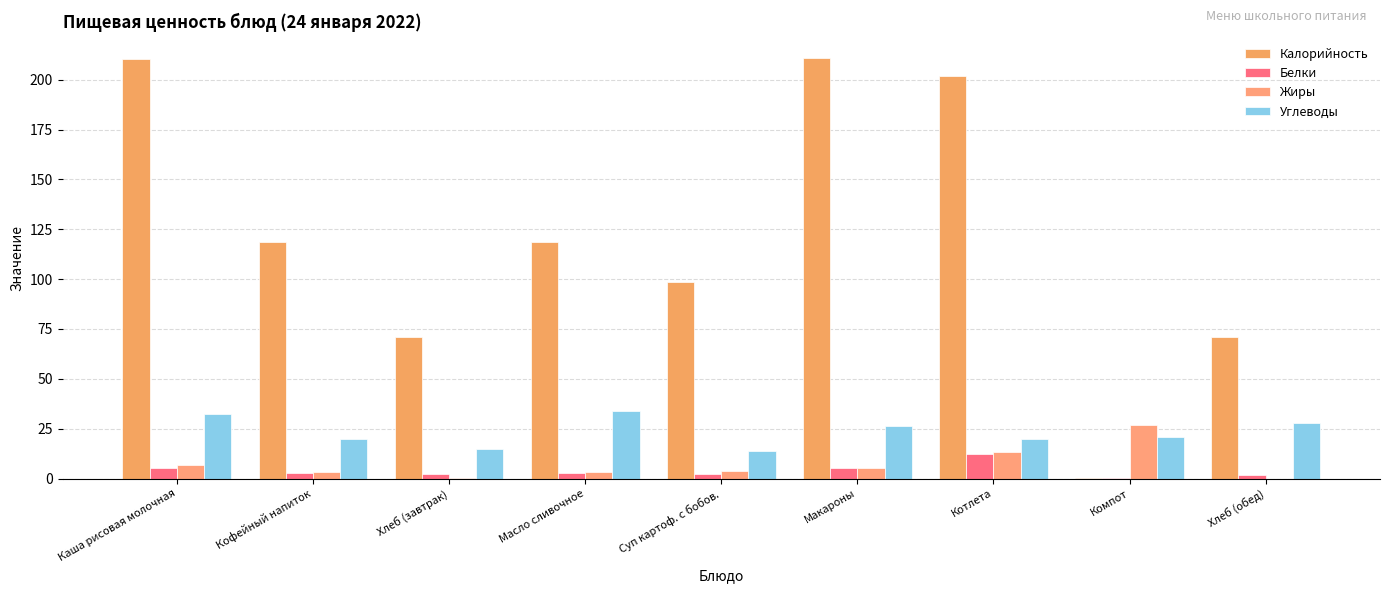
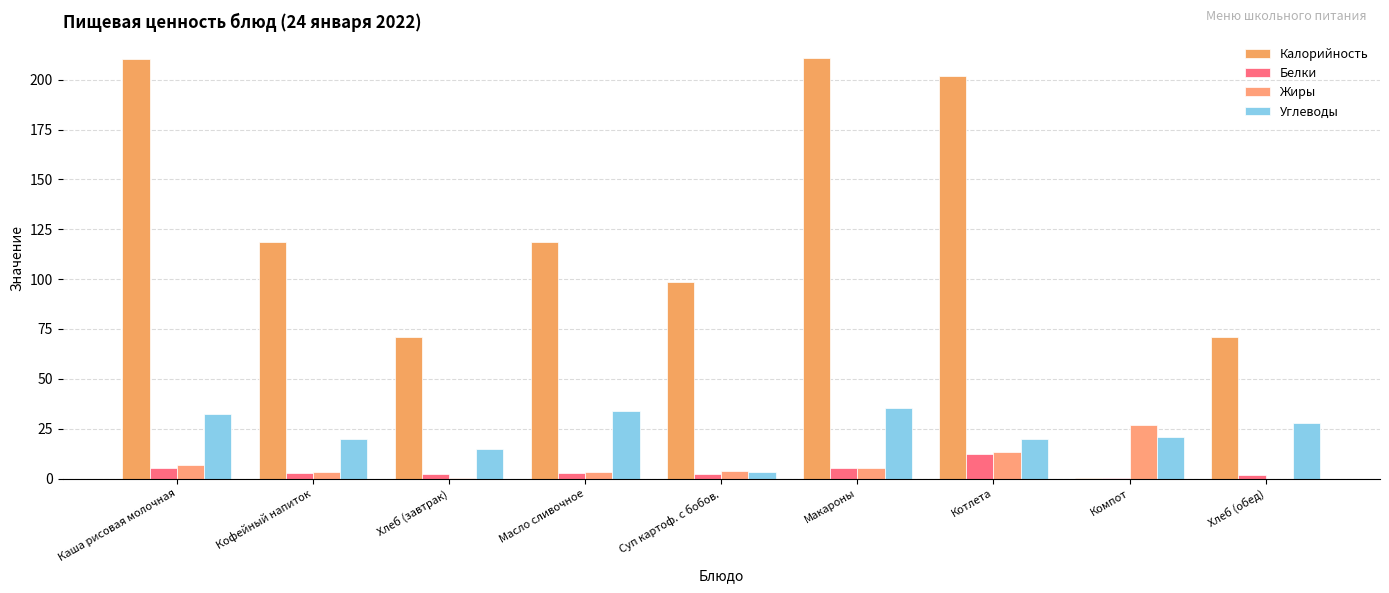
  {
    "Углеводы": {
      "Каша рисовая молочная": 33,
      "Кофейный напиток": 20,
      "Хлеб (завтрак)": 15,
      "Масло сливочное": 34,
-     "Суп картоф. с бобов.": 14,
-     "Макароны": 26,
+     "Суп картоф. с бобов.": 3,
+     "Макароны": 35,
      "Котлета": 20,
      "Компот": 21,
      "Хлеб (обед)": 28
    }
  }
